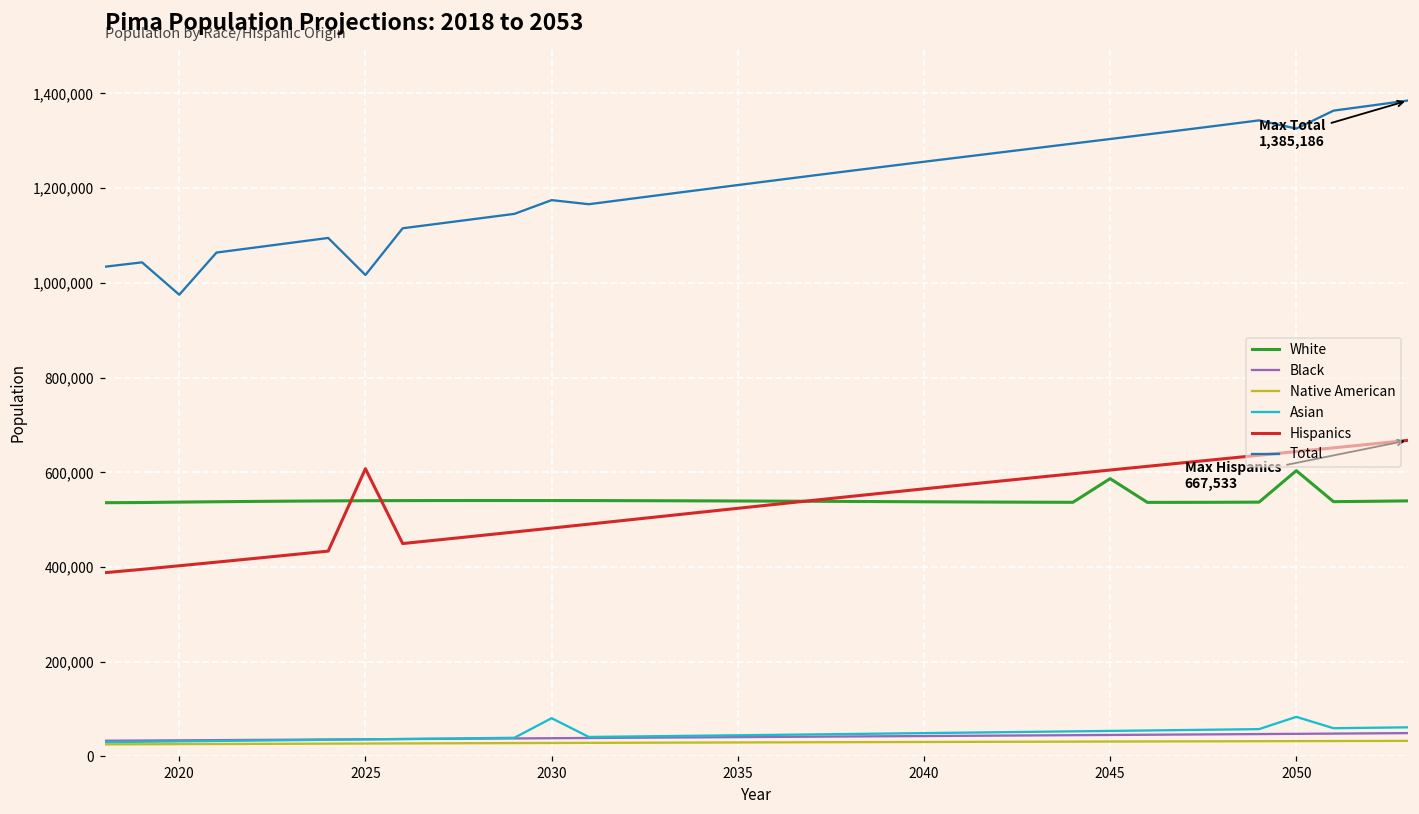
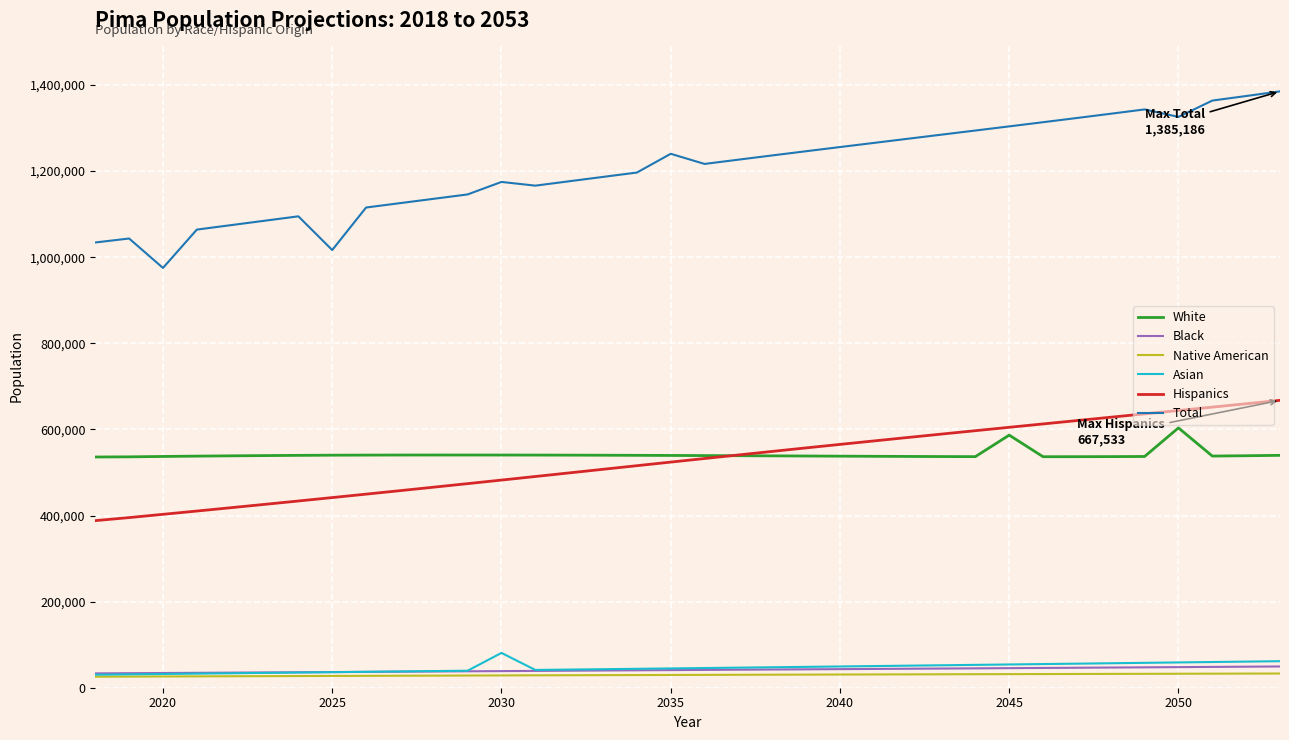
  {
    "White": {
      "2020": "540,000",
      "2025": "540,000",
      "2030": "540,000",
      "2035": "540,000",
      "2040": "540,000",
      "2045": "590,000"
    },
    "Black": {
      "2030": "40,000",
      "2040": "40,000",
      "2045": "50,000",
      "2050": "50,000"
    },
    "Native American": {
      "2025": "30,000",
      "2030": "30,000",
      "2035": "30,000",
      "2040": "30,000",
      "2045": "30,000",
      "2050": "30,000"
    },
    "Asian": {
      "2030": "80,000",
      "2040": "50,000",
      "2045": "50,000",
-     "2050": "80,000"
+     "2050": "60,000"
    },
    "Hispanics": {
      "2020": "400,000",
-     "2025": "610,000",
+     "2025": "440,000",
      "2030": "480,000",
      "2035": "520,000",
      "2040": "570,000",
      "2045": "600,000"
    },
    "Total": {
      "2020": "980,000",
      "2025": "1,020,000",
      "2030": "1,170,000",
-     "2035": "1,210,000",
+     "2035": "1,240,000",
      "2040": "1,260,000",
      "2045": "1,300,000"
    }
  }
